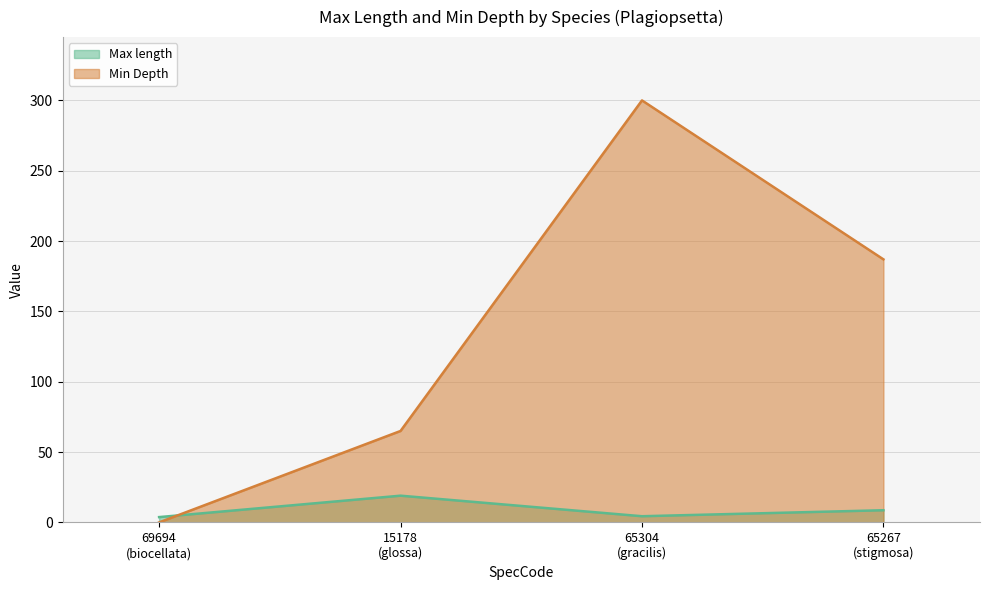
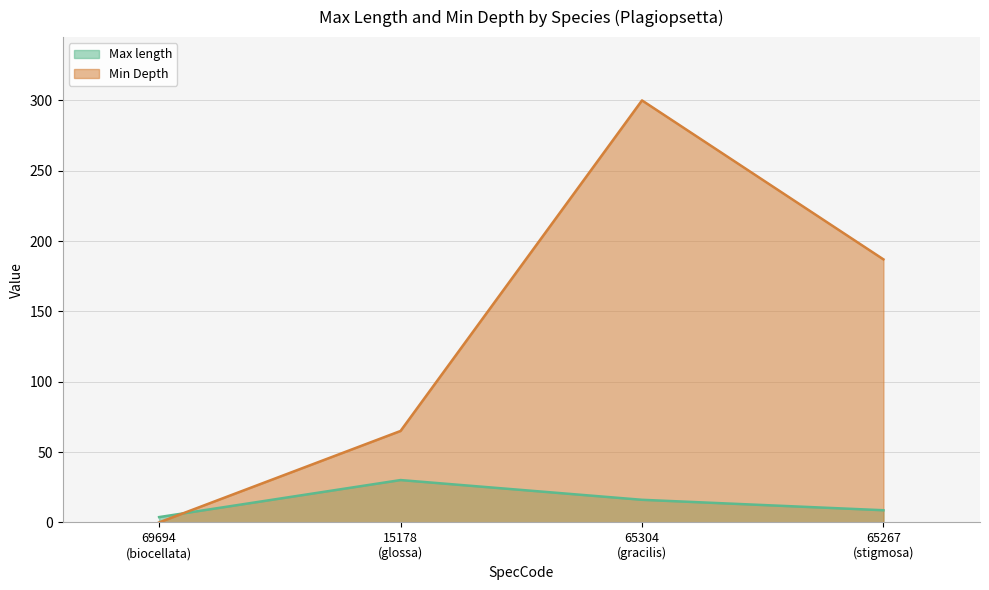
  {
    "Max length": {
      "69694 (biocellata)": 4,
-     "15178 (glossa)": 19,
-     "65304 (gracilis)": 4,
+     "15178 (glossa)": 30,
+     "65304 (gracilis)": 16,
      "65267 (stigmosa)": 9
    },
    "Min Depth": {
      "69694 (biocellata)": 0,
      "15178 (glossa)": 65,
      "65304 (gracilis)": 300,
      "65267 (stigmosa)": 187
    }
  }
